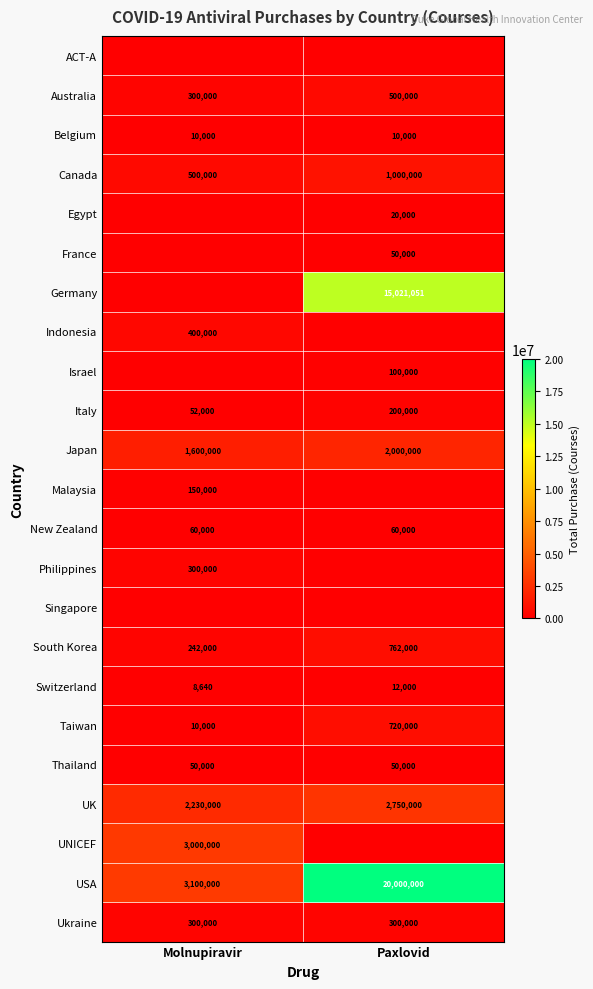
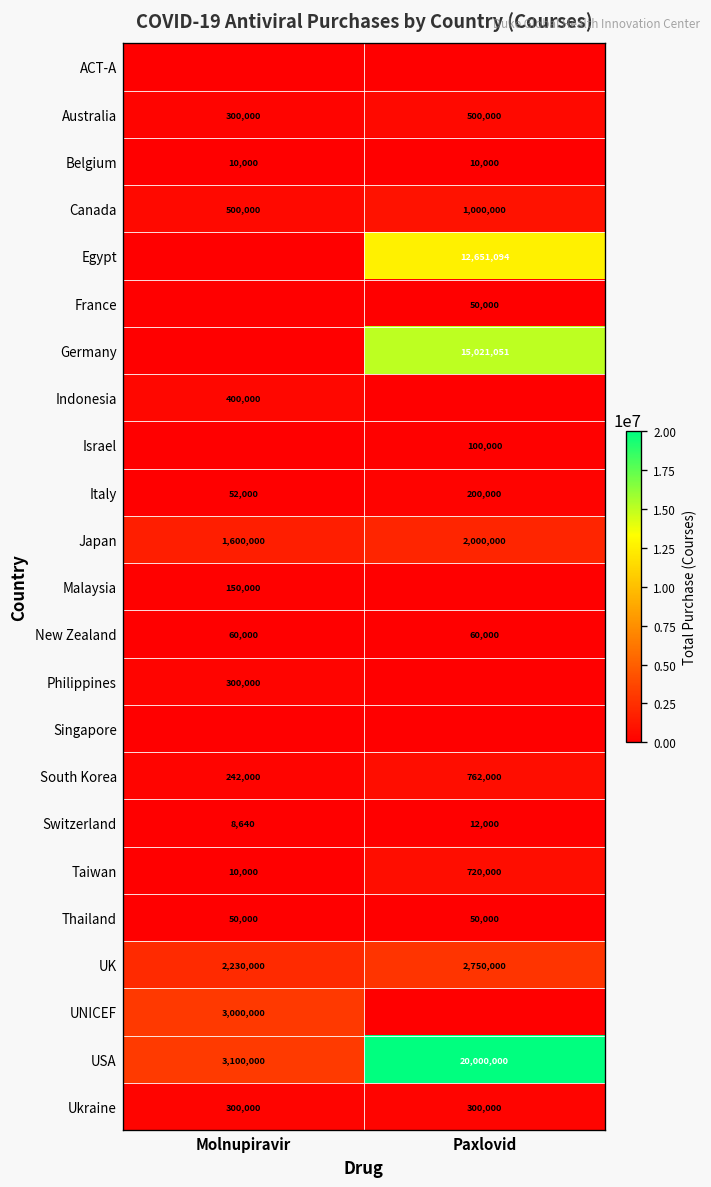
  {
    "Australia": {
      "Molnupiravir": "300,000",
      "Paxlovid": "500,000"
    },
    "Belgium": {
      "Molnupiravir": "10,000",
      "Paxlovid": "10,000"
    },
    "Canada": {
      "Molnupiravir": "500,000",
      "Paxlovid": "1,000,000"
    },
    "Egypt": {
-     "Paxlovid": "20,000"
+     "Paxlovid": "12,651,094"
    },
    "France": {
      "Paxlovid": "50,000"
    },
    "Germany": {
      "Paxlovid": "15,021,051"
    },
    "Indonesia": {
      "Molnupiravir": "400,000"
    },
    "Israel": {
      "Paxlovid": "100,000"
    },
    "Italy": {
      "Molnupiravir": "52,000",
      "Paxlovid": "200,000"
    },
    "Japan": {
      "Molnupiravir": "1,600,000",
      "Paxlovid": "2,000,000"
    },
    "Malaysia": {
      "Molnupiravir": "150,000"
    },
    "New Zealand": {
      "Molnupiravir": "60,000",
      "Paxlovid": "60,000"
    },
    "Philippines": {
      "Molnupiravir": "300,000"
    },
    "South Korea": {
      "Molnupiravir": "242,000",
      "Paxlovid": "762,000"
    },
    "Switzerland": {
      "Molnupiravir": "8,640",
      "Paxlovid": "12,000"
    },
    "Taiwan": {
      "Molnupiravir": "10,000",
      "Paxlovid": "720,000"
    },
    "Thailand": {
      "Molnupiravir": "50,000",
      "Paxlovid": "50,000"
    },
    "UK": {
      "Molnupiravir": "2,230,000",
      "Paxlovid": "2,750,000"
    },
    "UNICEF": {
      "Molnupiravir": "3,000,000"
    },
    "USA": {
      "Molnupiravir": "3,100,000",
      "Paxlovid": "20,000,000"
    },
    "Ukraine": {
      "Molnupiravir": "300,000",
      "Paxlovid": "300,000"
    }
  }
